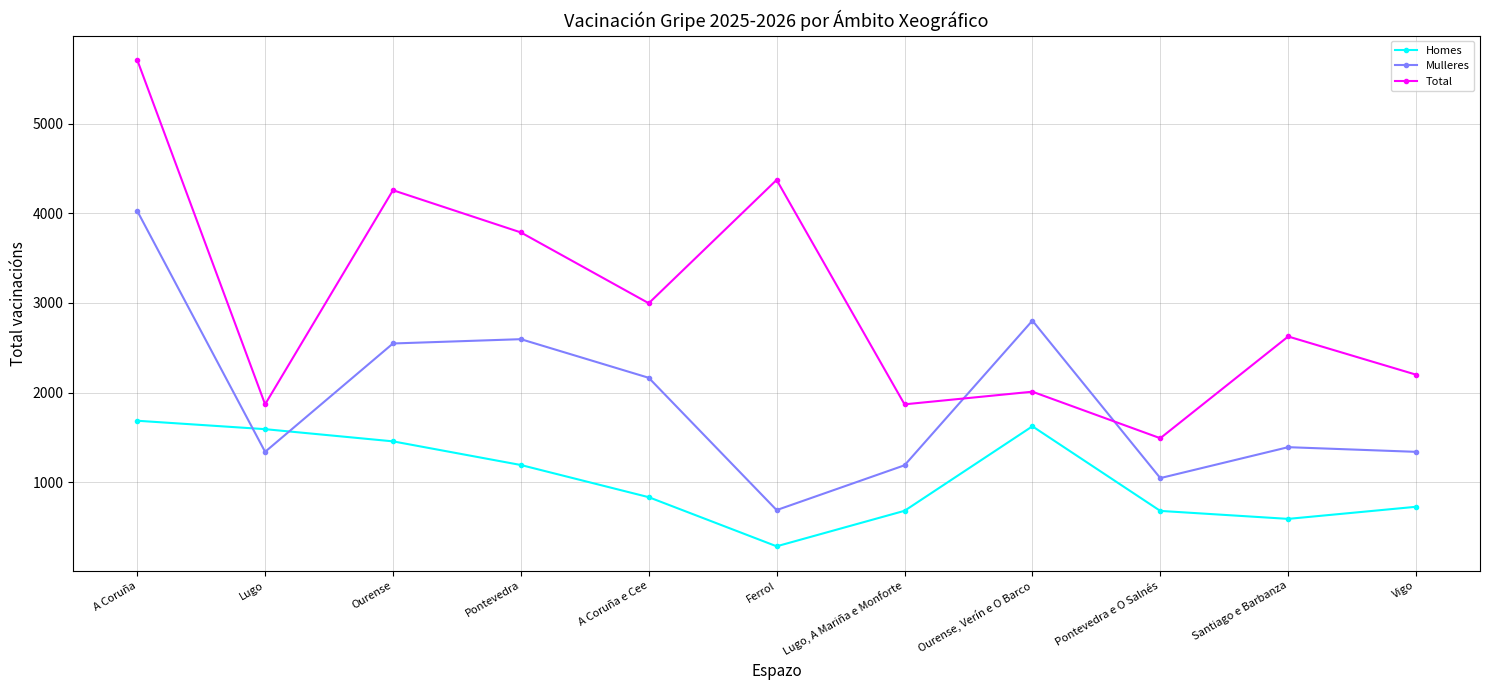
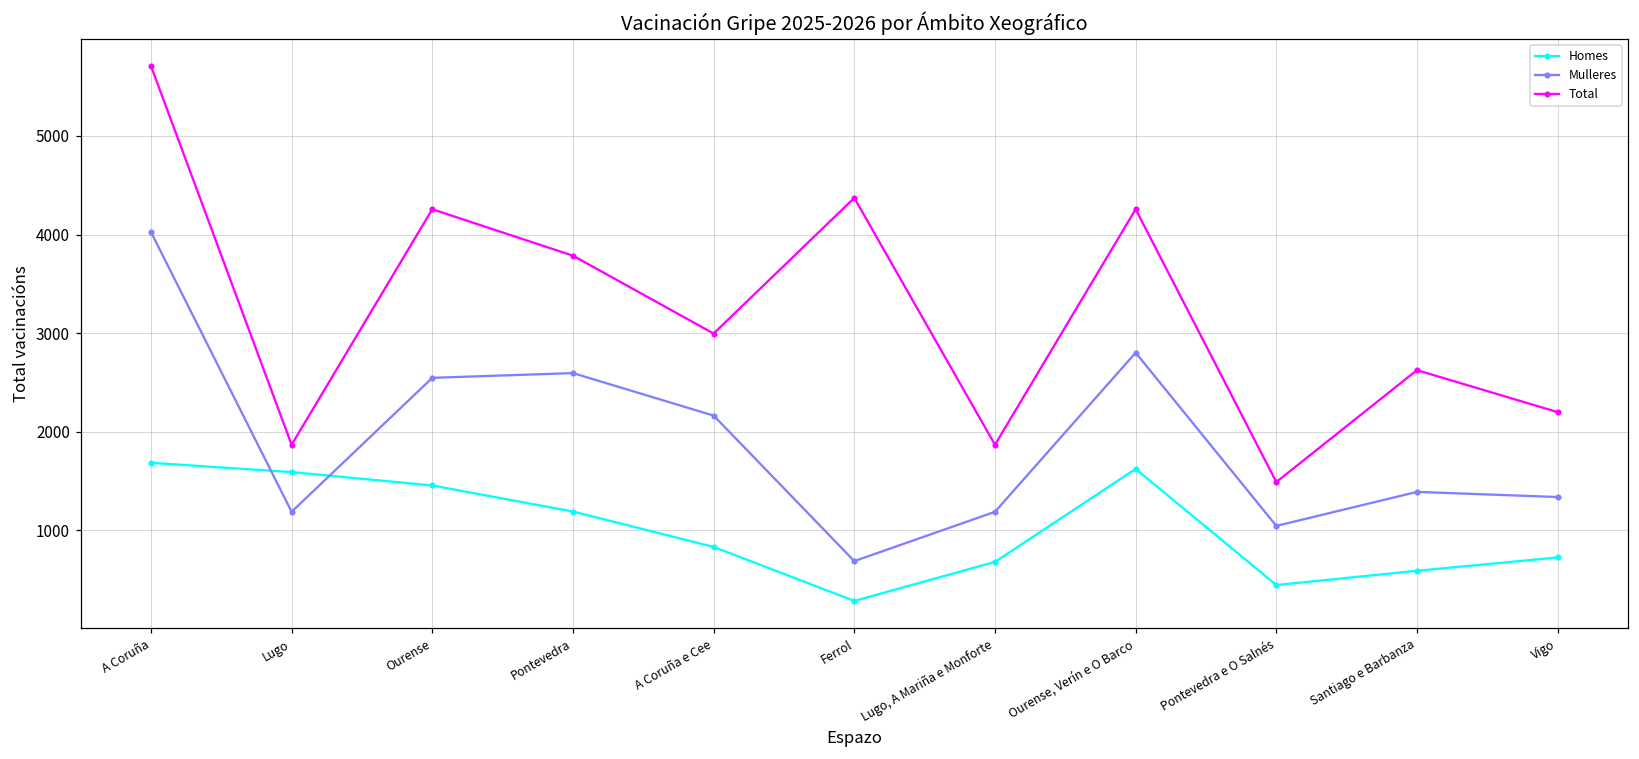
  {
    "Homes": {
      "A Coruña": 1700,
      "Lugo": 1600,
      "Ourense": 1500,
      "Pontevedra": 1200,
      "A Coruña e Cee": 800,
      "Ferrol": 300,
      "Lugo, A Mariña e Monforte": 700,
      "Ourense, Verín e O Barco": 1600,
-     "Pontevedra e O Salnés": 700,
+     "Pontevedra e O Salnés": 400,
      "Santiago e Barbanza": 600,
      "Vigo": 700
    },
    "Mulleres": {
      "A Coruña": 4000,
-     "Lugo": 1300,
+     "Lugo": 1200,
      "Ourense": 2500,
      "Pontevedra": 2600,
      "A Coruña e Cee": 2200,
      "Ferrol": 700,
      "Lugo, A Mariña e Monforte": 1200,
      "Ourense, Verín e O Barco": 2800,
      "Pontevedra e O Salnés": 1000,
      "Santiago e Barbanza": 1400,
      "Vigo": 1300
    },
    "Total": {
      "A Coruña": 5700,
      "Lugo": 1900,
      "Ourense": 4300,
      "Pontevedra": 3800,
      "A Coruña e Cee": 3000,
      "Ferrol": 4400,
      "Lugo, A Mariña e Monforte": 1900,
-     "Ourense, Verín e O Barco": 2000,
+     "Ourense, Verín e O Barco": 4300,
      "Pontevedra e O Salnés": 1500,
      "Santiago e Barbanza": 2600,
      "Vigo": 2200
    }
  }
